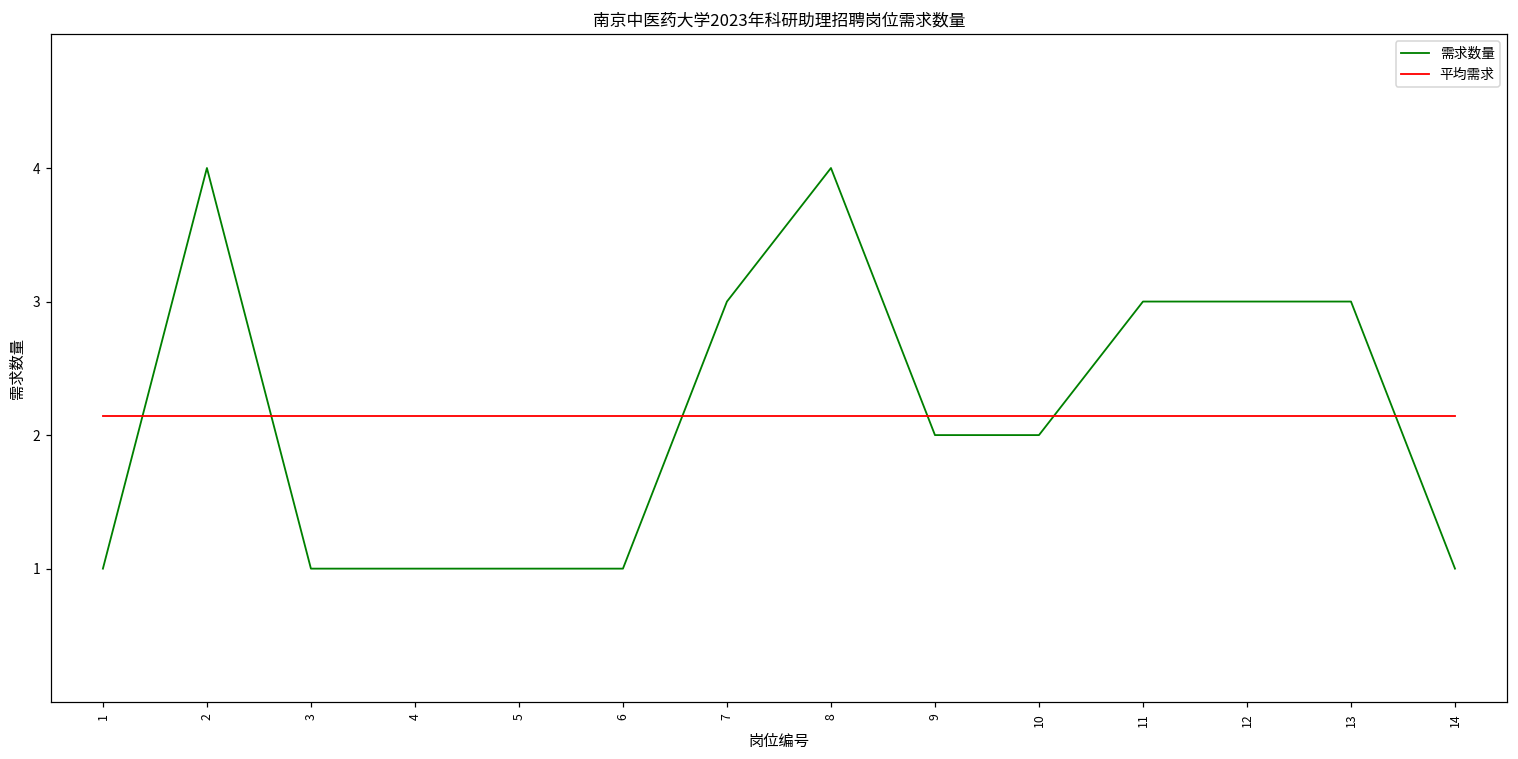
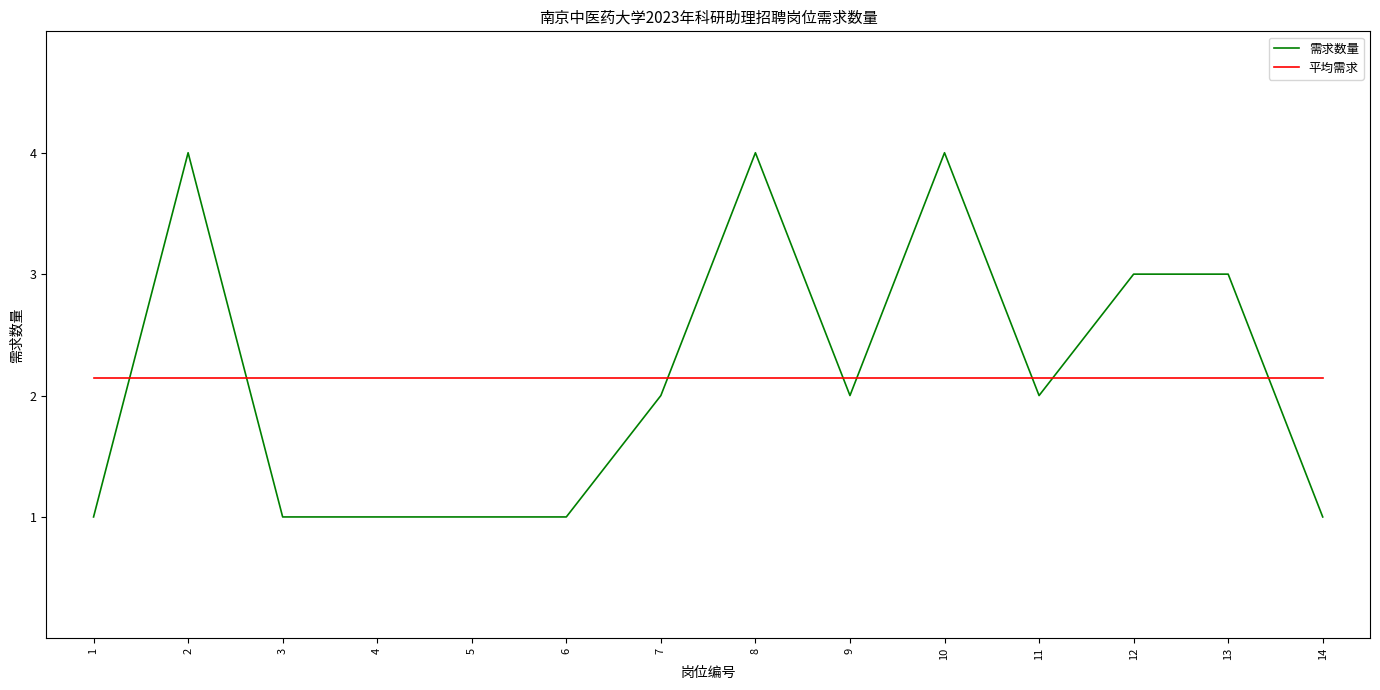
  {
    "需求数量": {
      "1": 1,
      "2": 4,
      "3": 1,
      "4": 1,
      "5": 1,
      "6": 1,
-     "7": 3,
+     "7": 2,
      "8": 4,
      "9": 2,
-     "10": 2,
-     "11": 3,
+     "10": 4,
+     "11": 2,
      "12": 3,
      "13": 3,
      "14": 1
    },
    "平均需求": {
      "1": 2.14,
      "2": 2.14,
      "3": 2.14,
      "4": 2.14,
      "5": 2.14,
      "6": 2.14,
      "7": 2.14,
      "8": 2.14,
      "9": 2.14,
      "10": 2.14,
      "11": 2.14,
      "12": 2.14,
      "13": 2.14,
      "14": 2.14
    }
  }
